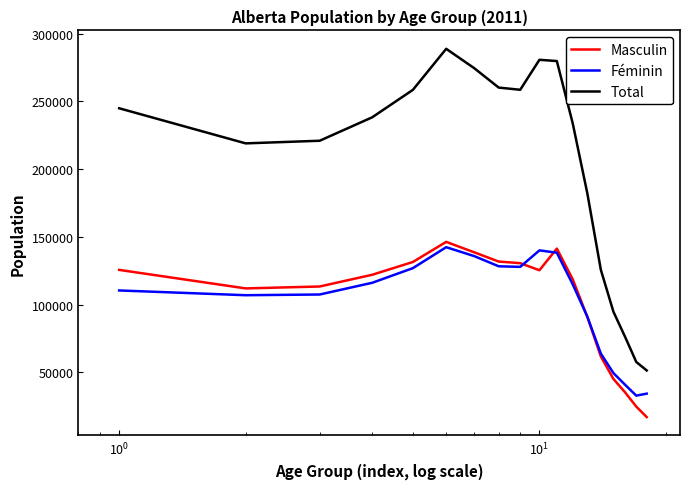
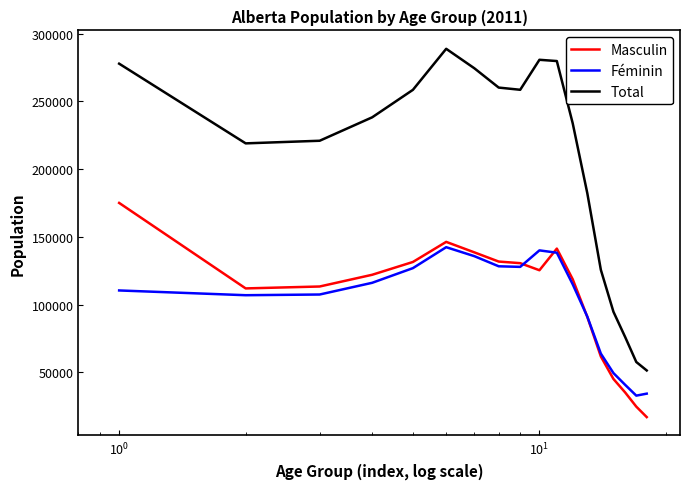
  {
    "Masculin": {
-     "10^0": 126000,
+     "10^0": 175000,
      "10^1": 125000
    },
    "Féminin": {
      "10^0": 111000,
      "10^1": 140000
    },
    "Total": {
-     "10^0": 245000,
+     "10^0": 278000,
      "10^1": 281000
    }
  }
